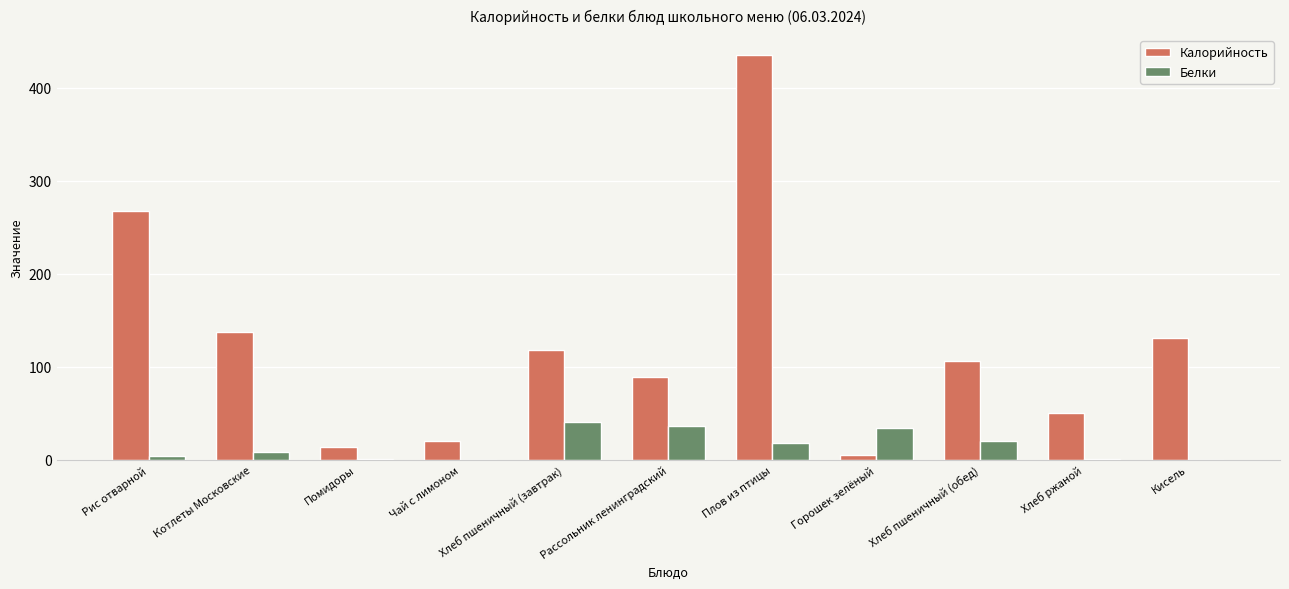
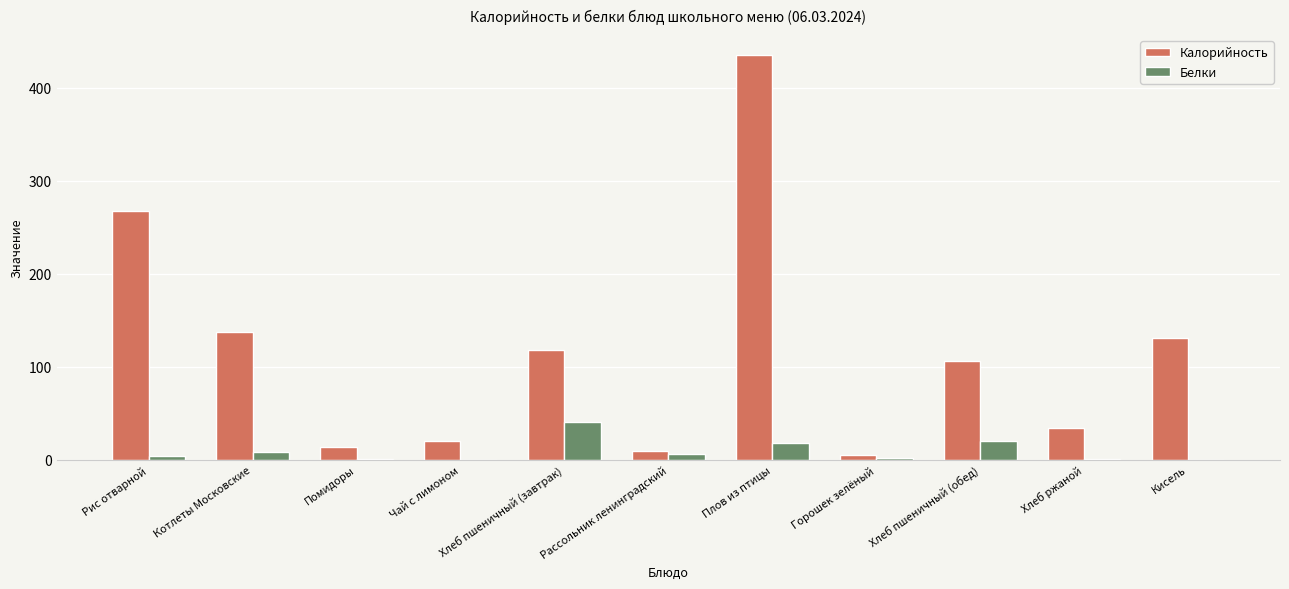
  {
    "Калорийность": {
      "Рис отварной": 270,
      "Котлеты Московские": 140,
      "Помидоры": 10,
      "Чай с лимоном": 20,
      "Хлеб пшеничный (завтрак)": 120,
-     "Рассольник ленинградский": 90,
+     "Рассольник ленинградский": 10,
      "Плов из птицы": 440,
      "Горошек зелёный": 10,
      "Хлеб пшеничный (обед)": 110,
-     "Хлеб ржаной": 50,
+     "Хлеб ржаной": 30,
      "Кисель": 130
    },
    "Белки": {
      "Рис отварной": 0,
      "Котлеты Московские": 10,
      "Чай с лимоном": 0,
      "Хлеб пшеничный (завтрак)": 40,
-     "Рассольник ленинградский": 40,
+     "Рассольник ленинградский": 10,
      "Плов из птицы": 20,
-     "Горошек зелёный": 30,
+     "Горошек зелёный": 0,
      "Хлеб пшеничный (обед)": 20,
      "Кисель": 0
    }
  }
